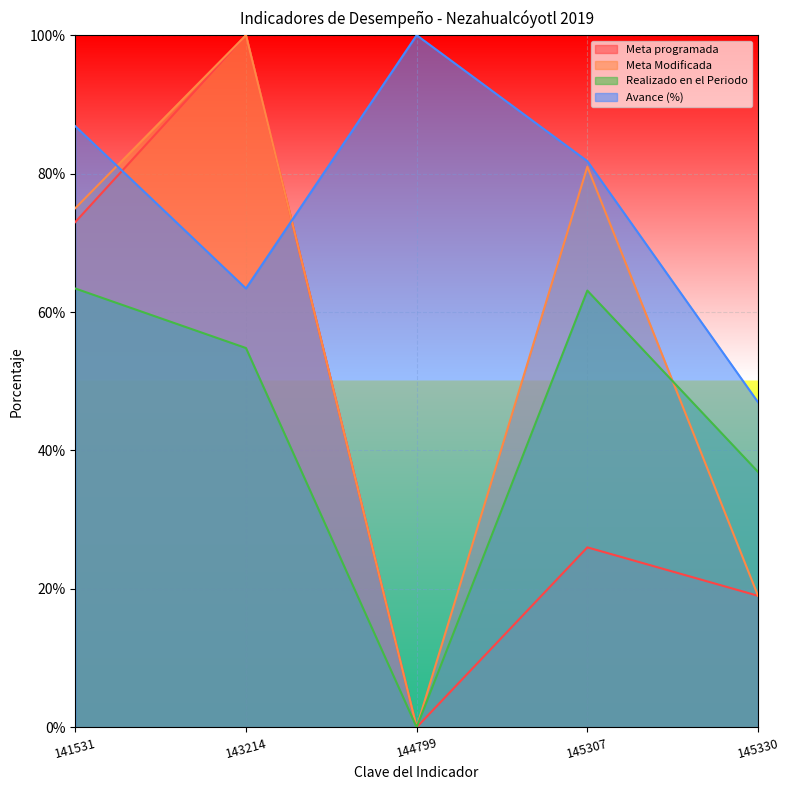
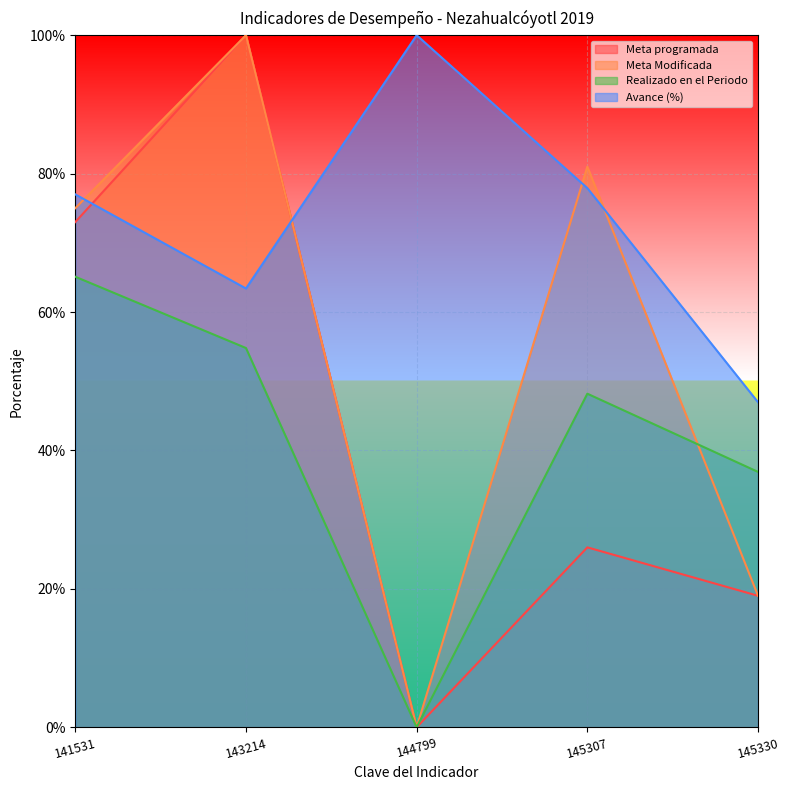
  {
    "Realizado en el Periodo": {
-     "141531": "63%",
+     "141531": "65%",
      "143214": "55%",
-     "145307": "63%",
+     "145307": "48%",
      "145330": "37%"
    },
    "Avance (%)": {
-     "141531": "87%",
+     "141531": "77%",
      "143214": "63%",
      "144799": "100%",
-     "145307": "82%",
+     "145307": "78%",
      "145330": "47%"
    }
  }
